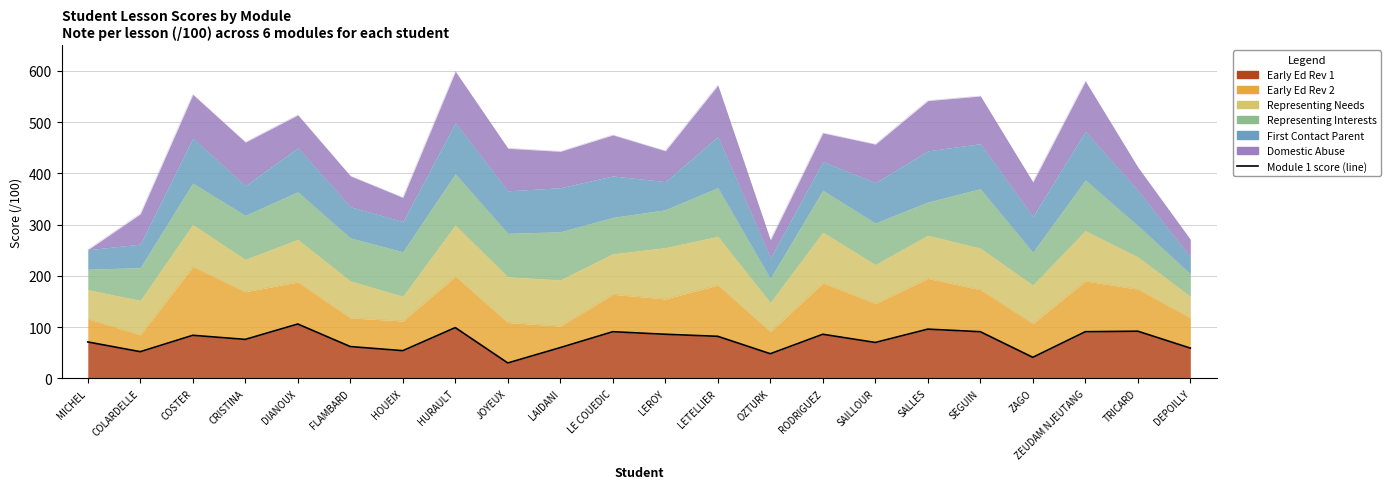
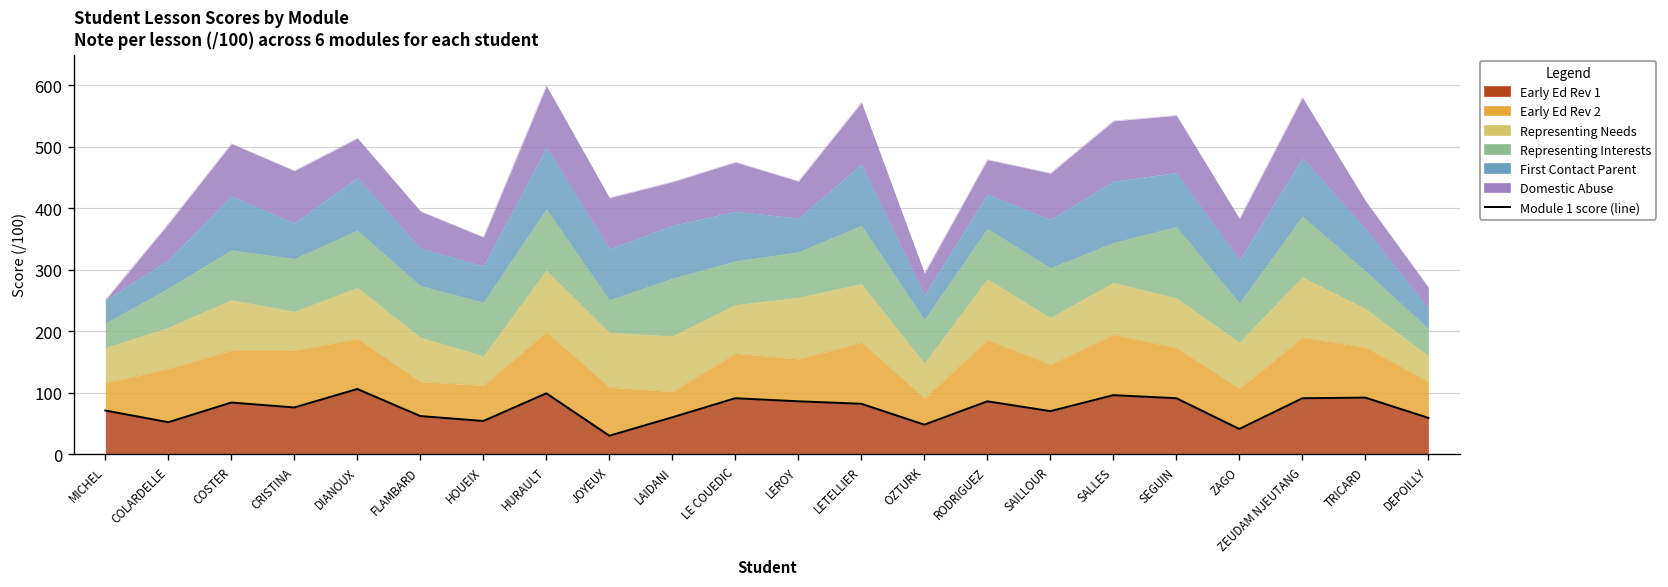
  {
    "Early Ed Rev 1": {
      "MICHEL": 70,
      "COLARDELLE": 50,
      "COSTER": 80,
      "CRISTINA": 80,
      "DIANOUX": 110,
      "FLAMBARD": 60,
      "HOUEIX": 50,
      "HURAULT": 100,
      "JOYEUX": 30,
      "LAIDANI": 60,
      "LE COUEDIC": 90,
      "LEROY": 90,
      "LETELLIER": 80,
      "OZTURK": 50,
      "RODRIGUEZ": 90,
      "SAILLOUR": 70,
      "SALLES": 100,
      "SEGUIN": 90,
      "ZAGO": 40,
      "ZEUDAM NJEUTANG": 90,
      "TRICARD": 90,
      "DEPOILLY": 60
    },
    "Early Ed Rev 2": {
      "MICHEL": 50,
-     "COLARDELLE": 30,
-     "COSTER": 130,
+     "COLARDELLE": 90,
+     "COSTER": 90,
      "CRISTINA": 90,
      "DIANOUX": 80,
      "FLAMBARD": 60,
      "HOUEIX": 60,
      "HURAULT": 100,
      "JOYEUX": 80,
      "LAIDANI": 40,
      "LE COUEDIC": 70,
      "LEROY": 70,
      "LETELLIER": 100,
      "OZTURK": 40,
      "RODRIGUEZ": 100,
      "SAILLOUR": 80,
      "SALLES": 100,
      "SEGUIN": 80,
      "ZAGO": 70,
      "ZEUDAM NJEUTANG": 100,
      "TRICARD": 80,
      "DEPOILLY": 60
    },
    "Representing Needs": {
      "MICHEL": 60,
      "COLARDELLE": 70,
      "COSTER": 80,
      "CRISTINA": 60,
      "DIANOUX": 80,
      "FLAMBARD": 70,
      "HOUEIX": 50,
      "HURAULT": 100,
      "JOYEUX": 90,
      "LAIDANI": 90,
      "LE COUEDIC": 80,
      "LEROY": 100,
      "LETELLIER": 100,
      "OZTURK": 60,
      "RODRIGUEZ": 100,
      "SAILLOUR": 80,
      "SALLES": 80,
      "SEGUIN": 80,
      "ZAGO": 80,
      "ZEUDAM NJEUTANG": 100,
      "TRICARD": 60,
      "DEPOILLY": 40
    },
    "Representing Interests": {
      "MICHEL": 40,
      "COLARDELLE": 60,
      "COSTER": 80,
      "CRISTINA": 90,
      "DIANOUX": 90,
      "FLAMBARD": 80,
      "HOUEIX": 90,
      "HURAULT": 100,
-     "JOYEUX": 90,
+     "JOYEUX": 50,
      "LAIDANI": 90,
      "LE COUEDIC": 70,
      "LEROY": 70,
      "LETELLIER": 100,
-     "OZTURK": 50,
+     "OZTURK": 70,
      "RODRIGUEZ": 80,
      "SAILLOUR": 80,
      "SALLES": 70,
      "SEGUIN": 120,
      "ZAGO": 60,
      "ZEUDAM NJEUTANG": 100,
      "TRICARD": 60,
      "DEPOILLY": 40
    }
  }
